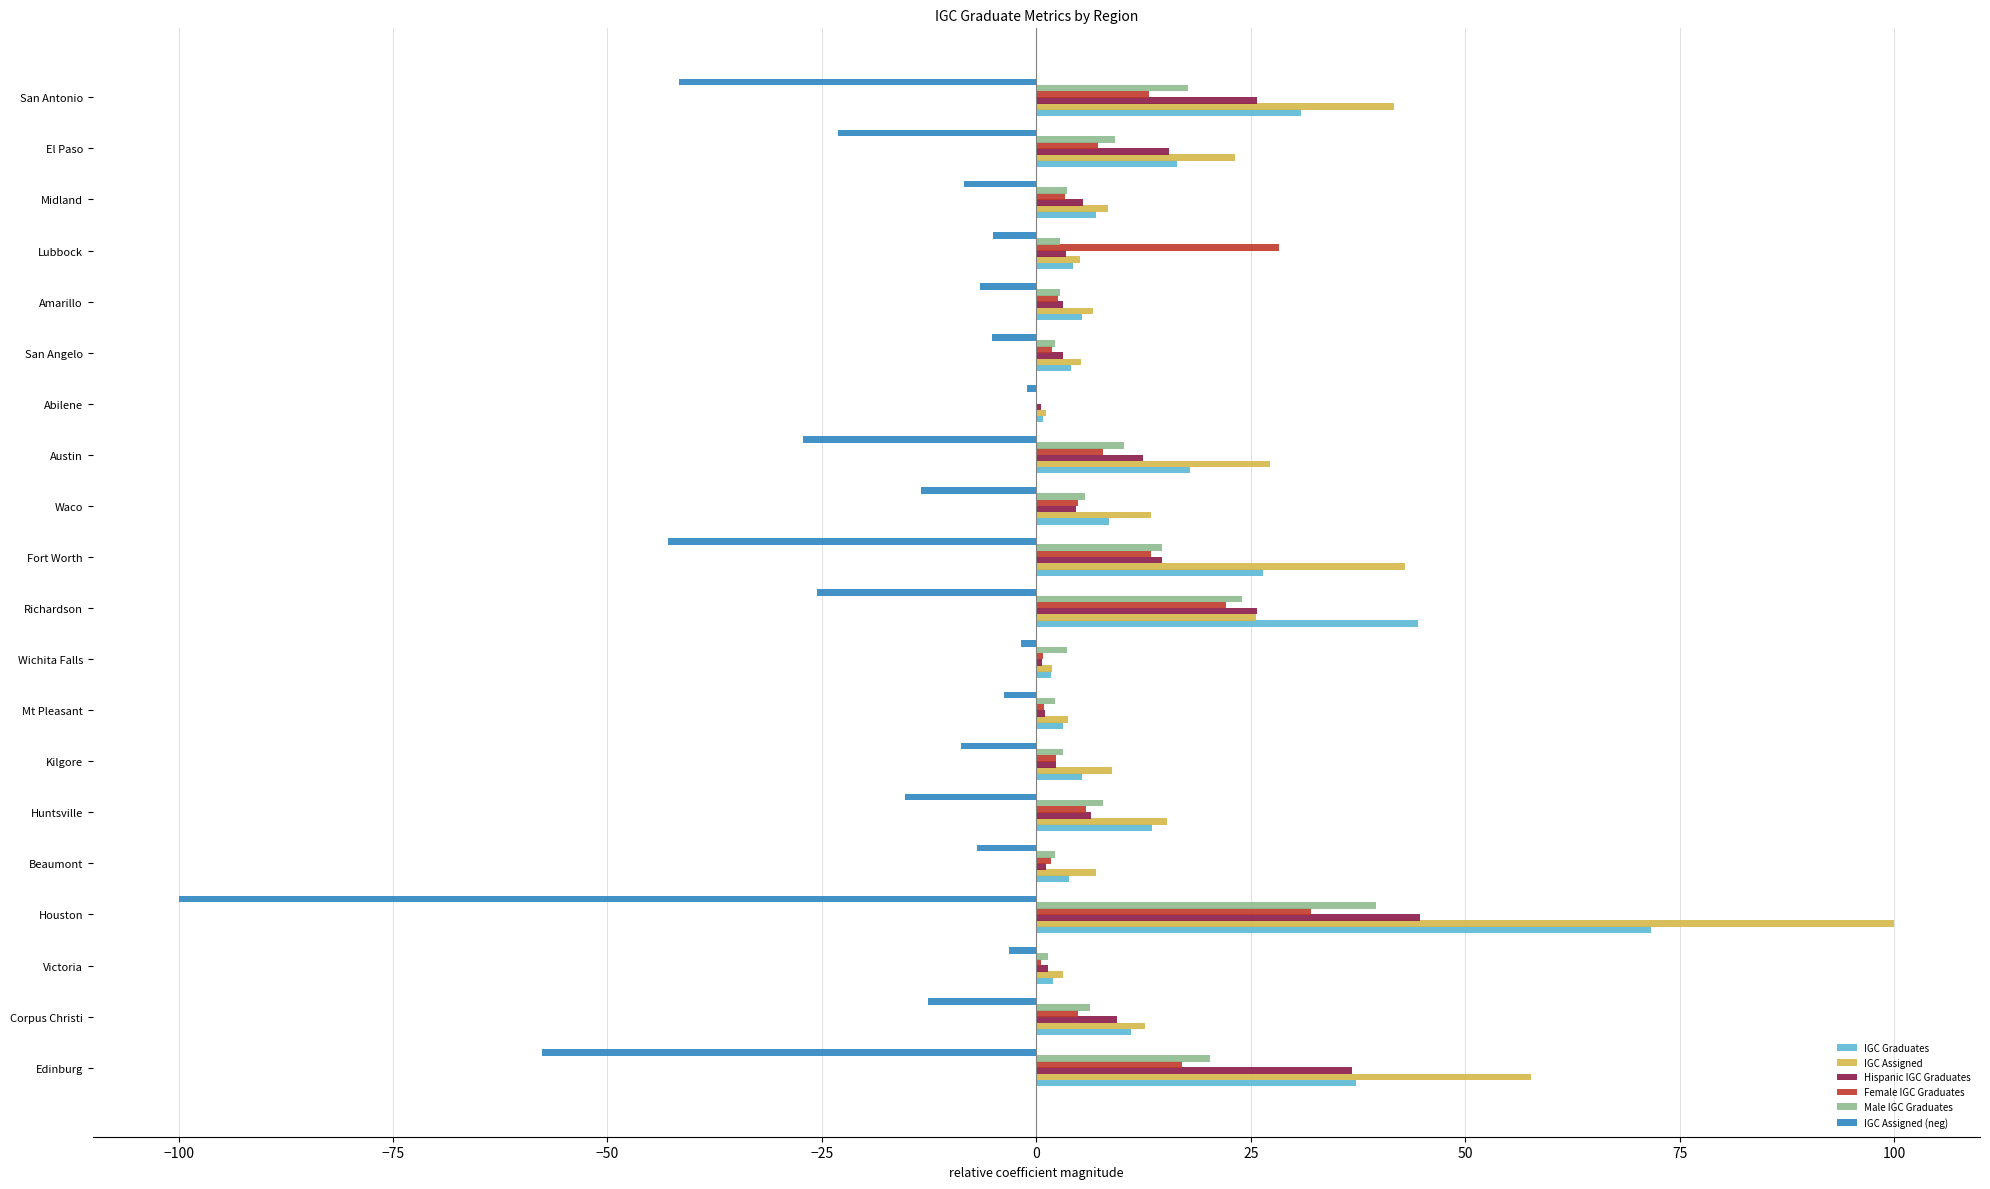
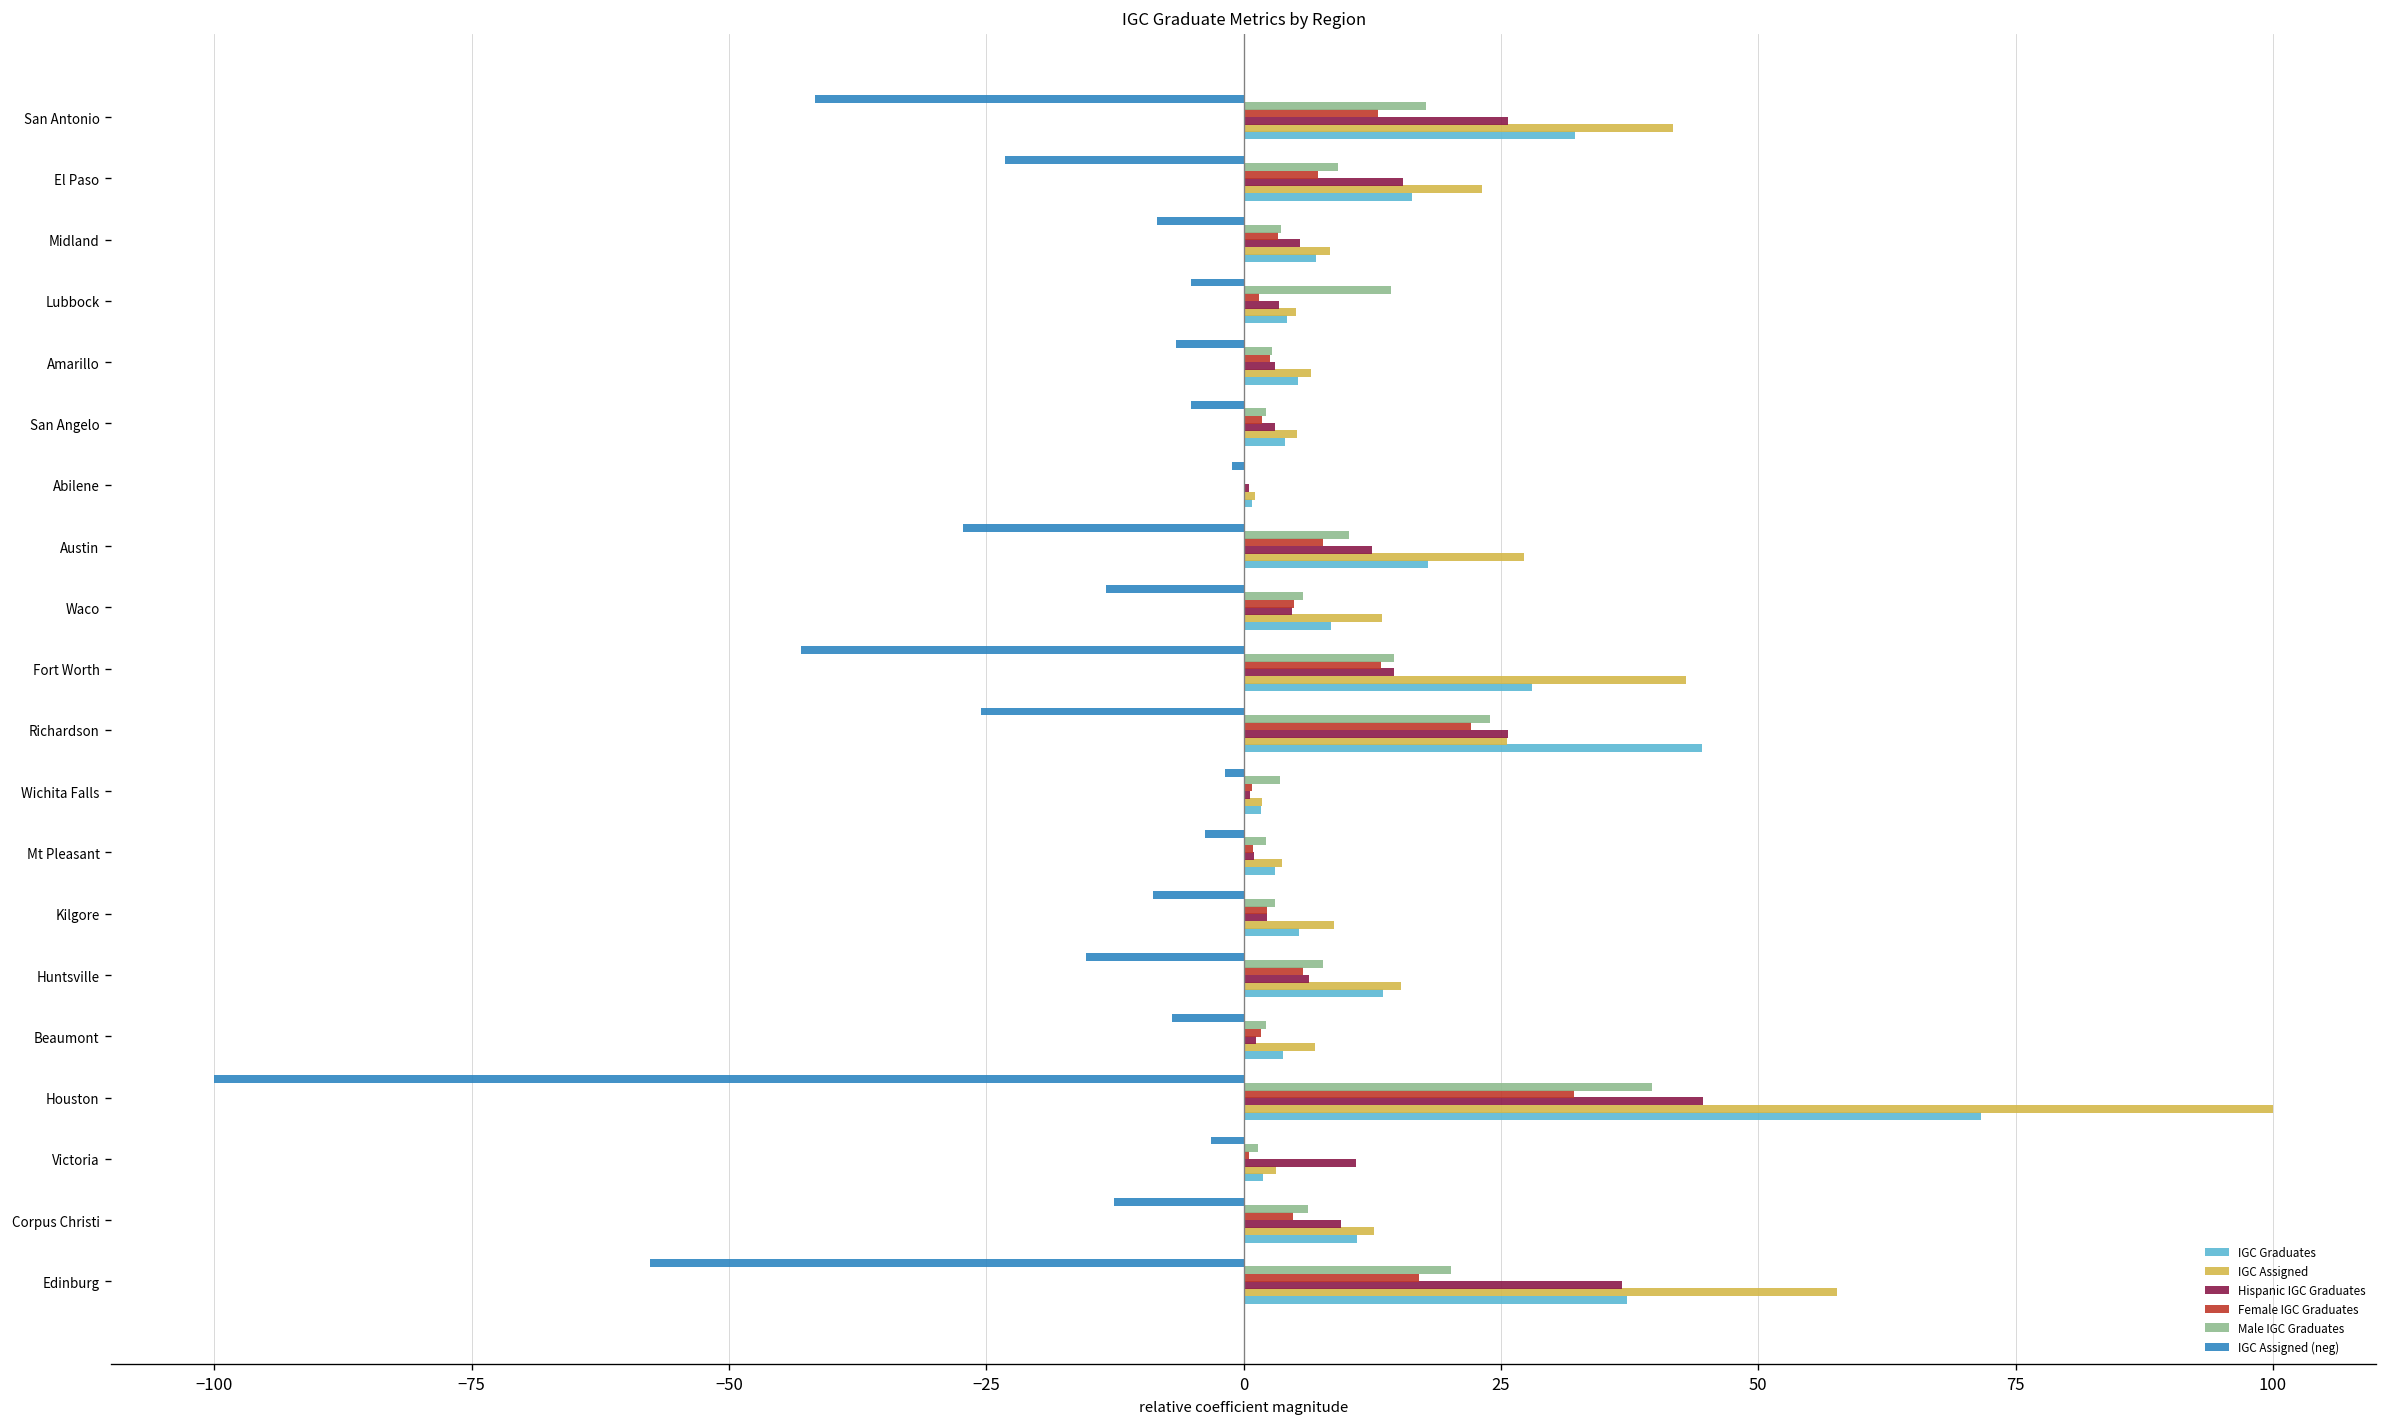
  {
    "IGC Graduates": {
-     "San Antonio": 31,
+     "San Antonio": 32,
      "El Paso": 16,
      "Midland": 7,
      "Lubbock": 4,
      "Amarillo": 5,
      "San Angelo": 4,
      "Abilene": 1,
      "Austin": 18,
      "Waco": 8,
-     "Fort Worth": 26,
+     "Fort Worth": 28,
      "Richardson": 44,
      "Wichita Falls": 2,
      "Mt Pleasant": 3,
      "Kilgore": 5,
      "Huntsville": 14,
      "Beaumont": 4,
      "Houston": 72,
      "Victoria": 2,
      "Corpus Christi": 11,
      "Edinburg": 37
    },
    "IGC Assigned": {
      "San Antonio": 42,
      "El Paso": 23,
      "Midland": 8,
      "Lubbock": 5,
      "Amarillo": 7,
      "San Angelo": 5,
      "Abilene": 1,
      "Austin": 27,
      "Waco": 13,
      "Fort Worth": 43,
      "Richardson": 26,
      "Wichita Falls": 2,
      "Mt Pleasant": 4,
      "Kilgore": 9,
      "Huntsville": 15,
      "Beaumont": 7,
      "Houston": 100,
      "Victoria": 3,
      "Corpus Christi": 13,
      "Edinburg": 58
    },
    "Hispanic IGC Graduates": {
      "San Antonio": 26,
      "El Paso": 15,
      "Midland": 5,
      "Lubbock": 3,
      "Amarillo": 3,
      "San Angelo": 3,
      "Abilene": 1,
      "Austin": 12,
      "Waco": 5,
      "Fort Worth": 15,
      "Richardson": 26,
      "Wichita Falls": 1,
      "Mt Pleasant": 1,
      "Kilgore": 2,
      "Huntsville": 6,
      "Beaumont": 1,
      "Houston": 45,
-     "Victoria": 1,
+     "Victoria": 11,
      "Corpus Christi": 9,
      "Edinburg": 37
    },
    "Female IGC Graduates": {
      "San Antonio": 13,
      "El Paso": 7,
      "Midland": 3,
-     "Lubbock": 28,
+     "Lubbock": 2,
      "Amarillo": 3,
      "San Angelo": 2,
      "Abilene": 0,
      "Austin": 8,
      "Waco": 5,
      "Fort Worth": 13,
      "Richardson": 22,
      "Wichita Falls": 1,
      "Mt Pleasant": 1,
      "Kilgore": 2,
      "Huntsville": 6,
      "Beaumont": 2,
      "Houston": 32,
      "Victoria": 1,
      "Corpus Christi": 5,
      "Edinburg": 17
    },
    "Male IGC Graduates": {
      "San Antonio": 18,
      "El Paso": 9,
      "Midland": 4,
-     "Lubbock": 3,
+     "Lubbock": 14,
      "Amarillo": 3,
      "San Angelo": 2,
      "Abilene": 0,
      "Austin": 10,
      "Waco": 6,
      "Fort Worth": 15,
      "Richardson": 24,
      "Wichita Falls": 4,
      "Mt Pleasant": 2,
      "Kilgore": 3,
      "Huntsville": 8,
      "Beaumont": 2,
      "Houston": 40,
      "Victoria": 1,
      "Corpus Christi": 6,
      "Edinburg": 20
    },
    "IGC Assigned (neg)": {
      "San Antonio": -42,
      "El Paso": -23,
      "Midland": -8,
      "Lubbock": -5,
      "Amarillo": -7,
      "San Angelo": -5,
      "Abilene": -1,
      "Austin": -27,
      "Waco": -13,
      "Fort Worth": -43,
      "Richardson": -26,
      "Wichita Falls": -2,
      "Mt Pleasant": -4,
      "Kilgore": -9,
      "Huntsville": -15,
      "Beaumont": -7,
      "Houston": -100,
      "Victoria": -3,
      "Corpus Christi": -13,
      "Edinburg": -58
    }
  }
